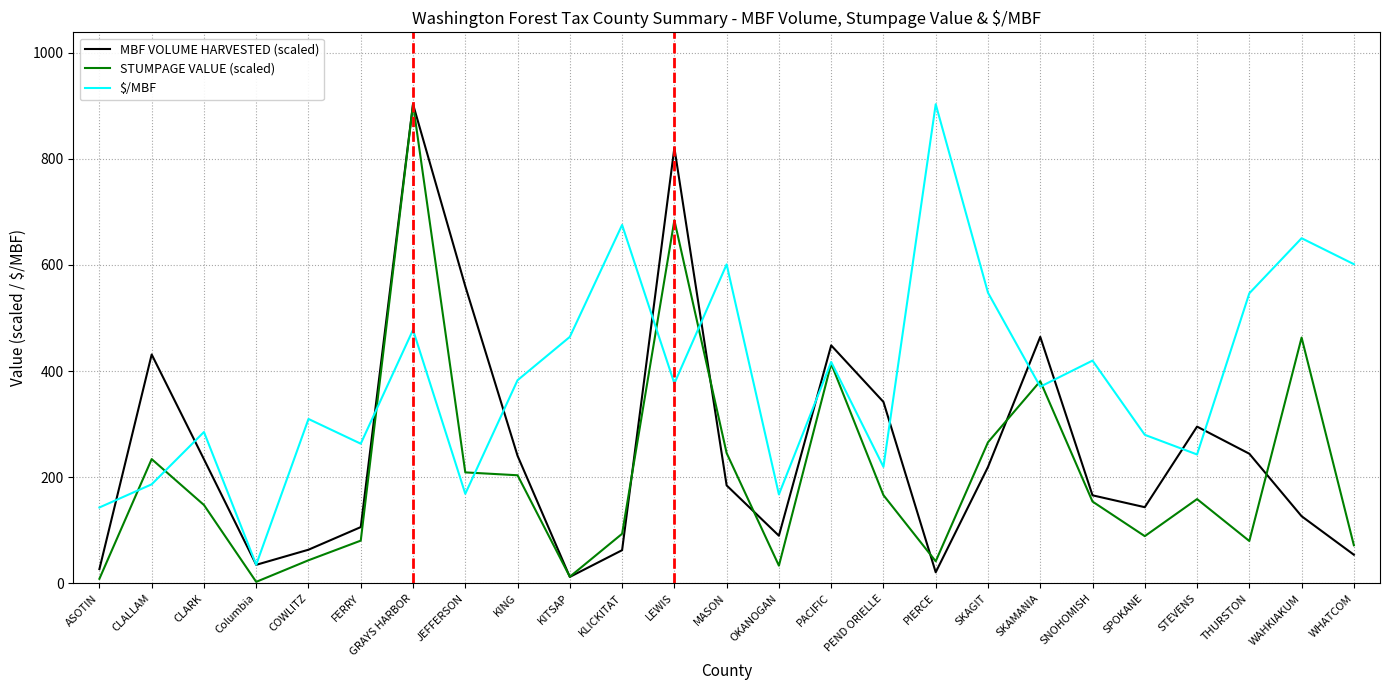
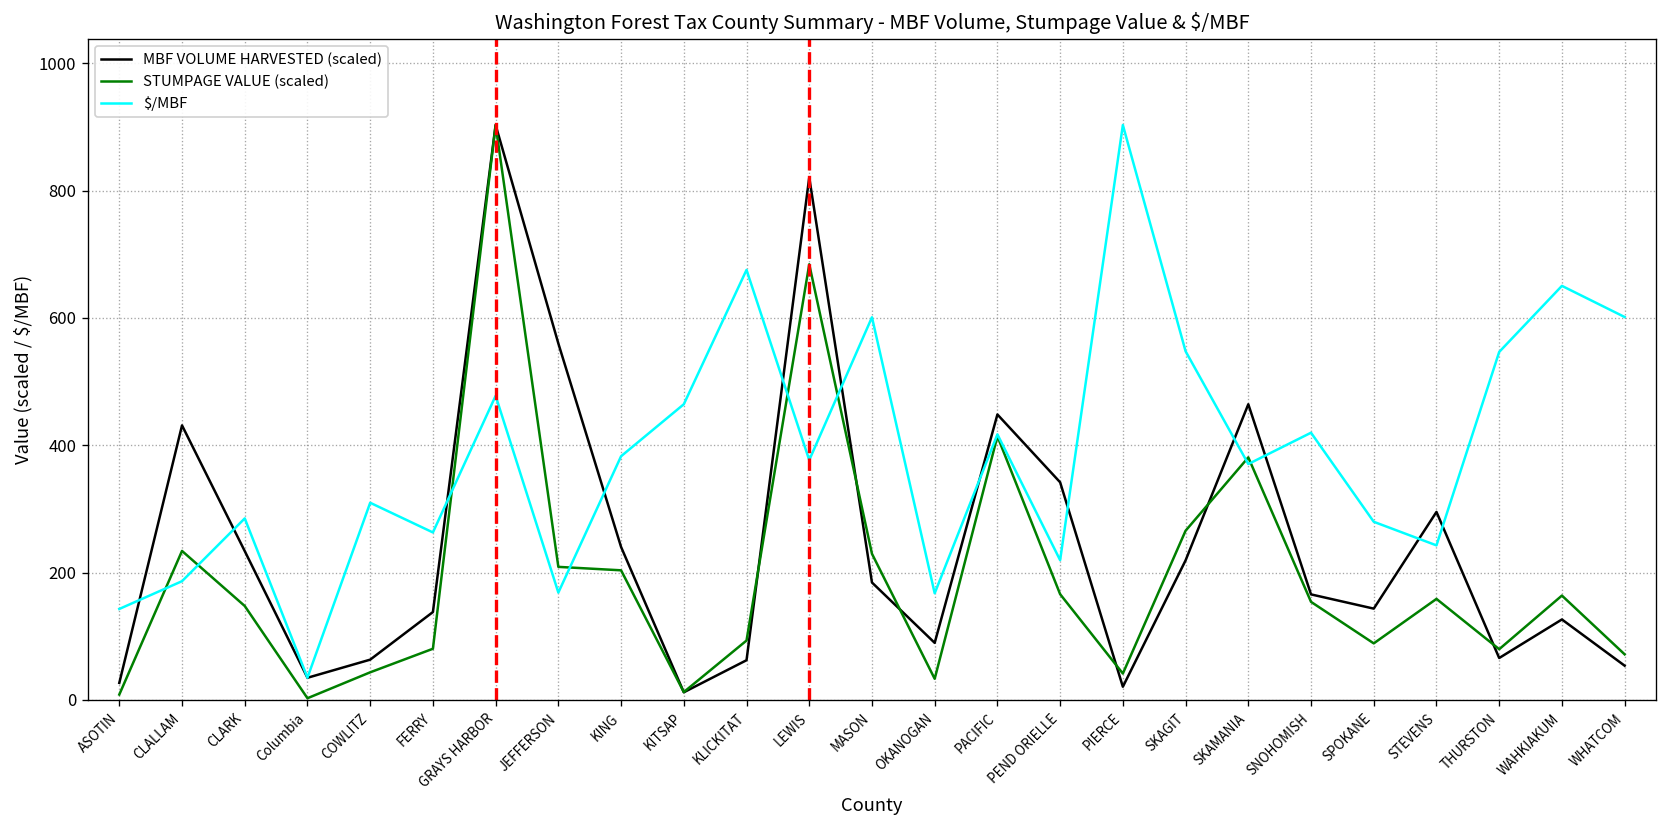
  {
    "MBF VOLUME HARVESTED (scaled)": {
      "ASOTIN": 30,
      "CLALLAM": 430,
      "CLARK": 230,
      "COWLITZ": 60,
-     "FERRY": 110,
+     "FERRY": 140,
      "JEFFERSON": 560,
      "KING": 240,
      "KLICKITAT": 60,
      "LEWIS": 820,
      "MASON": 180,
      "OKANOGAN": 90,
      "PACIFIC": 450,
      "PEND ORIELLE": 340,
      "PIERCE": 20,
      "SKAGIT": 220,
      "SKAMANIA": 460,
      "SNOHOMISH": 170,
      "SPOKANE": 140,
      "STEVENS": 300,
-     "THURSTON": 240,
+     "THURSTON": 70,
      "WAHKIAKUM": 130,
      "WHATCOM": 50
    },
    "STUMPAGE VALUE (scaled)": {
      "ASOTIN": 10,
      "CLALLAM": 230,
      "CLARK": 150,
      "Columbia": 0,
      "COWLITZ": 40,
      "FERRY": 80,
      "JEFFERSON": 210,
      "KING": 200,
      "KLICKITAT": 90,
      "LEWIS": 680,
-     "MASON": 250,
+     "MASON": 230,
      "OKANOGAN": 30,
      "PEND ORIELLE": 170,
      "PIERCE": 40,
      "SKAGIT": 270,
      "SKAMANIA": 380,
      "SNOHOMISH": 150,
      "SPOKANE": 90,
      "STEVENS": 160,
      "THURSTON": 80,
-     "WAHKIAKUM": 460,
+     "WAHKIAKUM": 160,
      "WHATCOM": 70
    },
    "$/MBF": {
      "ASOTIN": 140,
      "CLALLAM": 190,
      "CLARK": 290,
      "COWLITZ": 310,
      "FERRY": 260,
      "GRAYS HARBOR": 480,
      "JEFFERSON": 170,
      "KING": 380,
      "KITSAP": 460,
      "KLICKITAT": 680,
      "LEWIS": 380,
      "MASON": 600,
      "OKANOGAN": 170,
      "PEND ORIELLE": 220,
      "PIERCE": 900,
      "SKAGIT": 550,
      "SKAMANIA": 370,
      "SNOHOMISH": 420,
      "SPOKANE": 280,
      "STEVENS": 240,
      "THURSTON": 550,
      "WAHKIAKUM": 650,
      "WHATCOM": 600
    }
  }
